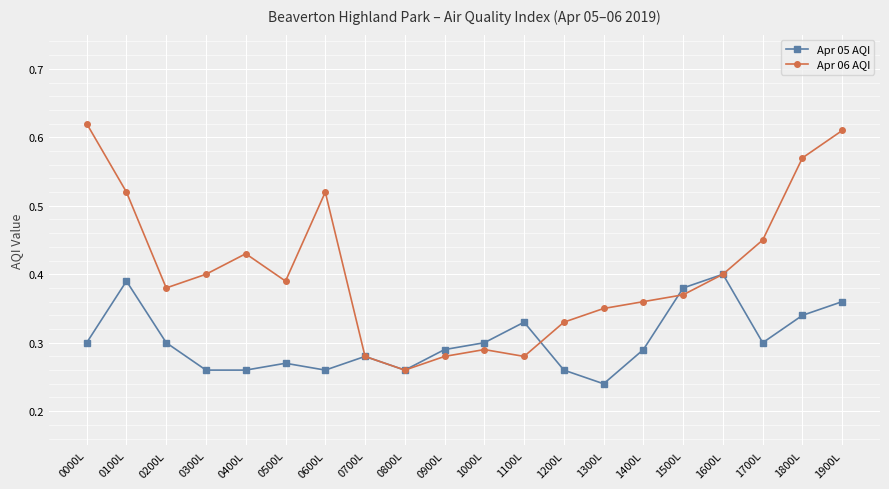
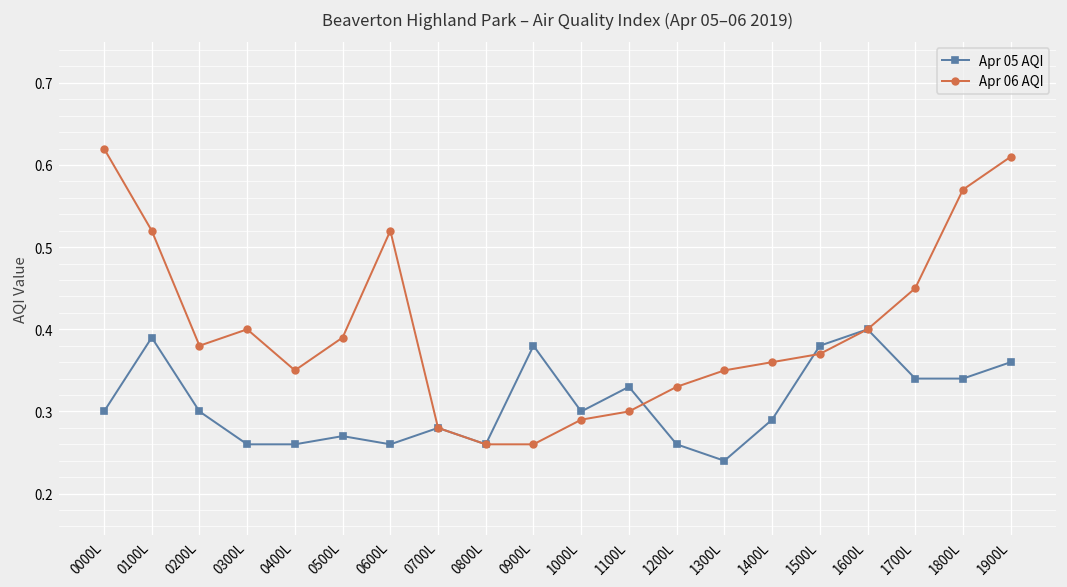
  {
    "Apr 05 AQI": {
      "0000L": 0.30,
      "0100L": 0.39,
      "0200L": 0.30,
      "0300L": 0.26,
      "0400L": 0.26,
      "0500L": 0.27,
      "0600L": 0.26,
-     "0900L": 0.29,
+     "0900L": 0.38,
      "1000L": 0.30,
      "1100L": 0.33,
      "1200L": 0.26,
      "1300L": 0.24,
      "1400L": 0.29,
      "1500L": 0.38,
-     "1700L": 0.30,
+     "1700L": 0.34,
      "1800L": 0.34,
      "1900L": 0.36
    },
    "Apr 06 AQI": {
      "0000L": 0.62,
      "0100L": 0.52,
      "0200L": 0.38,
      "0300L": 0.40,
-     "0400L": 0.43,
+     "0400L": 0.35,
      "0500L": 0.39,
      "0600L": 0.52,
-     "0900L": 0.28,
+     "0900L": 0.26,
      "1000L": 0.29,
-     "1100L": 0.28,
+     "1100L": 0.30,
      "1200L": 0.33,
      "1300L": 0.35,
      "1400L": 0.36,
      "1500L": 0.37,
      "1700L": 0.45,
      "1800L": 0.57,
      "1900L": 0.61
    }
  }
